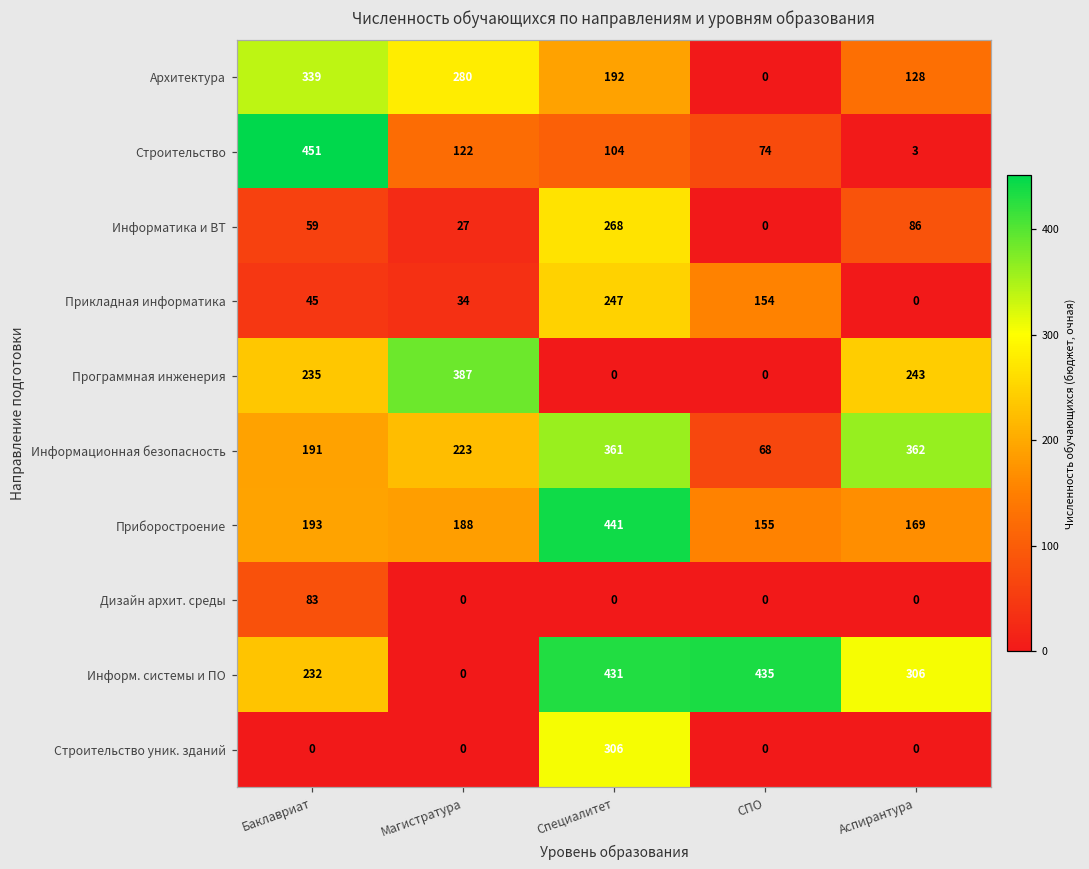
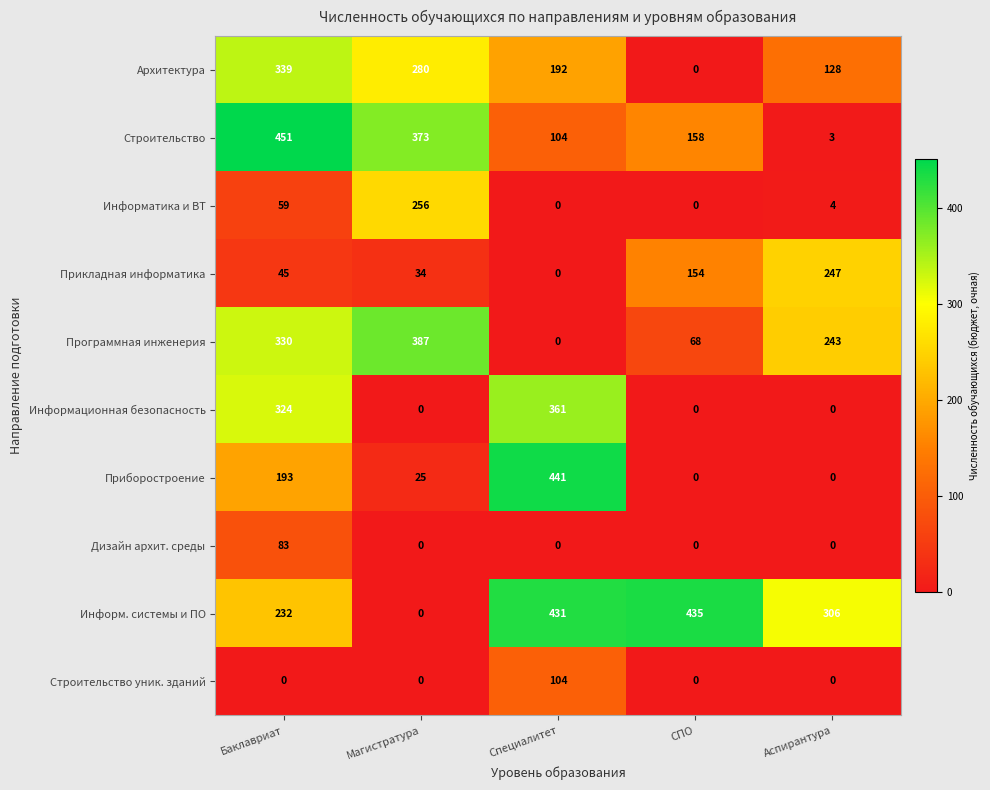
  {
    "Архитектура": {
      "Баклавриат": 339,
      "Магистратура": 280,
      "Специалитет": 192,
      "СПО": 0,
      "Аспирантура": 128
    },
    "Строительство": {
      "Баклавриат": 451,
-     "Магистратура": 122,
+     "Магистратура": 373,
      "Специалитет": 104,
-     "СПО": 74,
+     "СПО": 158,
      "Аспирантура": 3
    },
    "Информатика и ВТ": {
      "Баклавриат": 59,
-     "Магистратура": 27,
-     "Специалитет": 268,
+     "Магистратура": 256,
+     "Специалитет": 0,
      "СПО": 0,
-     "Аспирантура": 86
+     "Аспирантура": 4
    },
    "Прикладная информатика": {
      "Баклавриат": 45,
      "Магистратура": 34,
-     "Специалитет": 247,
+     "Специалитет": 0,
      "СПО": 154,
-     "Аспирантура": 0
+     "Аспирантура": 247
    },
    "Программная инженерия": {
-     "Баклавриат": 235,
+     "Баклавриат": 330,
      "Магистратура": 387,
      "Специалитет": 0,
-     "СПО": 0,
+     "СПО": 68,
      "Аспирантура": 243
    },
    "Информационная безопасность": {
-     "Баклавриат": 191,
-     "Магистратура": 223,
+     "Баклавриат": 324,
+     "Магистратура": 0,
      "Специалитет": 361,
-     "СПО": 68,
-     "Аспирантура": 362
+     "СПО": 0,
+     "Аспирантура": 0
    },
    "Приборостроение": {
      "Баклавриат": 193,
-     "Магистратура": 188,
+     "Магистратура": 25,
      "Специалитет": 441,
-     "СПО": 155,
-     "Аспирантура": 169
+     "СПО": 0,
+     "Аспирантура": 0
    },
    "Дизайн архит. среды": {
      "Баклавриат": 83,
      "Магистратура": 0,
      "Специалитет": 0,
      "СПО": 0,
      "Аспирантура": 0
    },
    "Информ. системы и ПО": {
      "Баклавриат": 232,
      "Магистратура": 0,
      "Специалитет": 431,
      "СПО": 435,
      "Аспирантура": 306
    },
    "Строительство уник. зданий": {
      "Баклавриат": 0,
      "Магистратура": 0,
-     "Специалитет": 306,
+     "Специалитет": 104,
      "СПО": 0,
      "Аспирантура": 0
    }
  }
